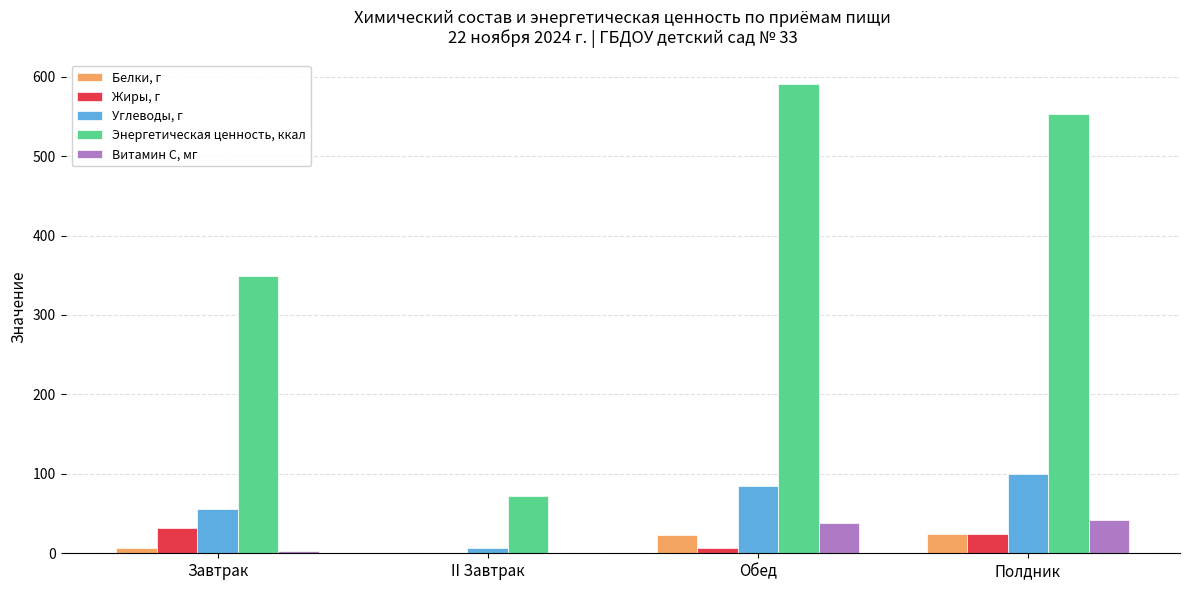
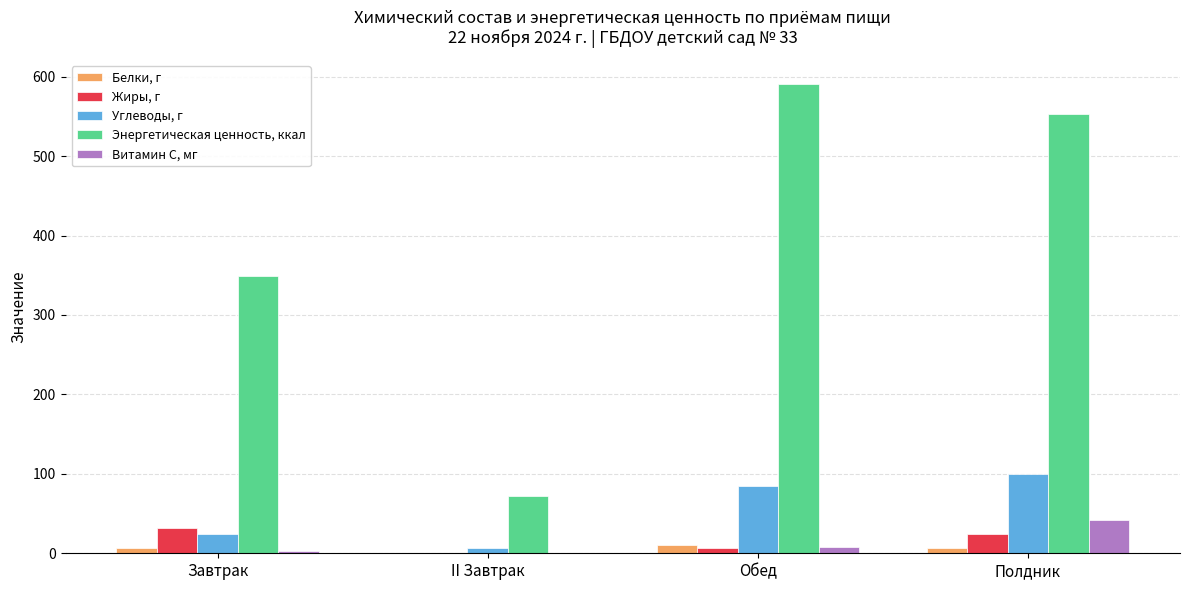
  {
    "Белки, г": {
      "Завтрак": 10,
      "II Завтрак": 0,
-     "Обед": 20,
-     "Полдник": 20
+     "Обед": 10,
+     "Полдник": 10
    },
    "Жиры, г": {
      "Завтрак": 30,
      "II Завтрак": 0,
      "Обед": 10,
      "Полдник": 20
    },
    "Углеводы, г": {
-     "Завтрак": 60,
+     "Завтрак": 20,
      "II Завтрак": 10,
      "Обед": 90,
      "Полдник": 100
    },
    "Энергетическая ценность, ккал": {
      "Завтрак": 350,
      "II Завтрак": 70,
      "Обед": 590,
      "Полдник": 550
    },
    "Витамин С, мг": {
      "II Завтрак": 0,
-     "Обед": 40,
+     "Обед": 10,
      "Полдник": 40
    }
  }
